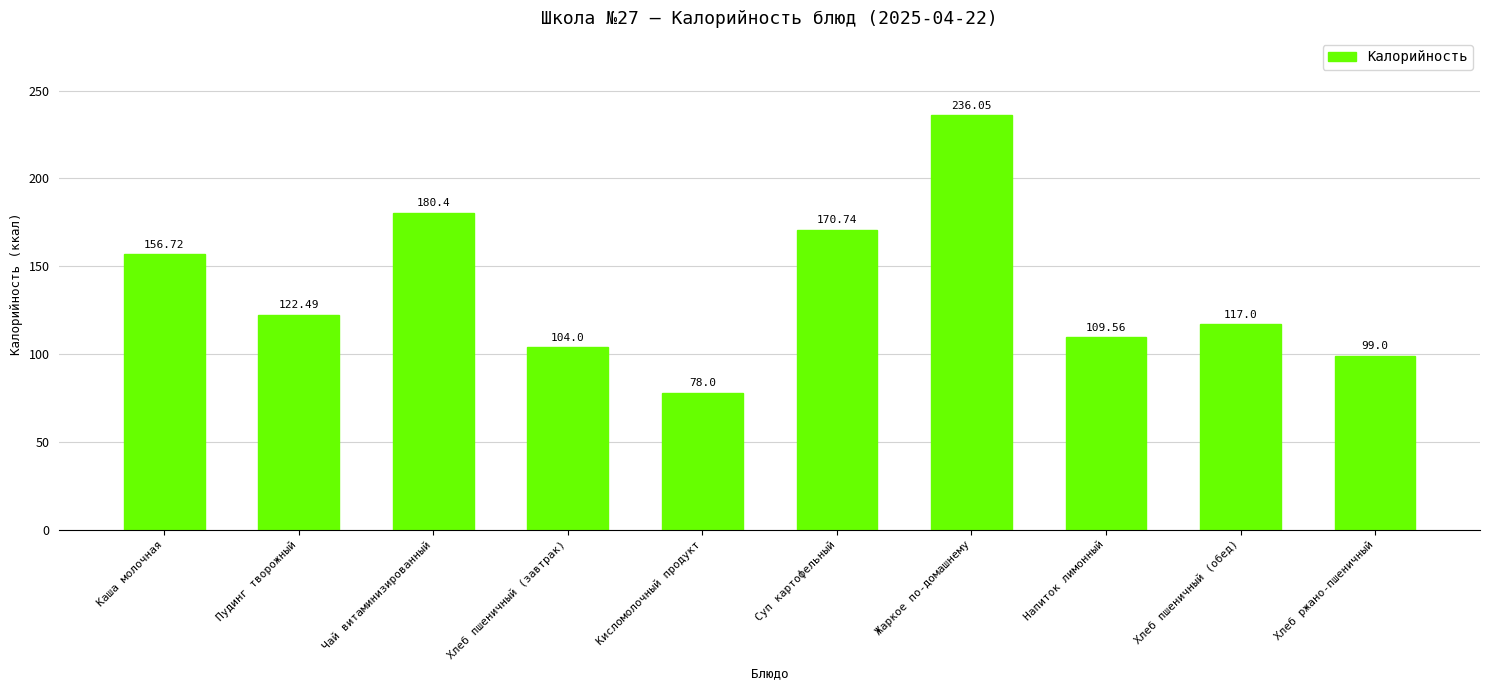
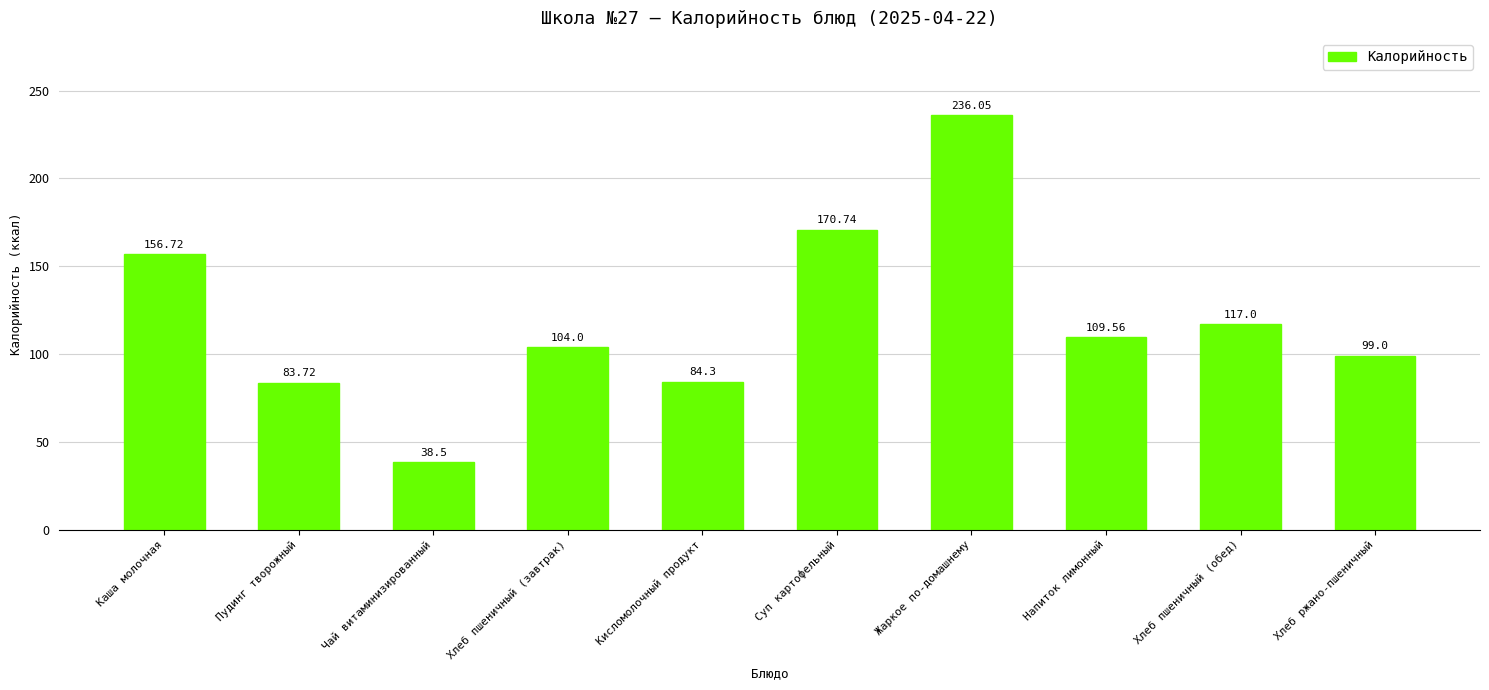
  {
    "Каша молочная": 156.72,
-   "Пудинг творожный": 122.49,
-   "Чай витаминизированный": 180.4,
+   "Пудинг творожный": 83.72,
+   "Чай витаминизированный": 38.5,
    "Хлеб пшеничный (завтрак)": 104.0,
-   "Кисломолочный продукт": 78.0,
+   "Кисломолочный продукт": 84.3,
    "Суп картофельный": 170.74,
    "Жаркое по-домашнему": 236.05,
    "Напиток лимонный": 109.56,
    "Хлеб пшеничный (обед)": 117.0,
    "Хлеб ржано-пшеничный": 99.0
  }
